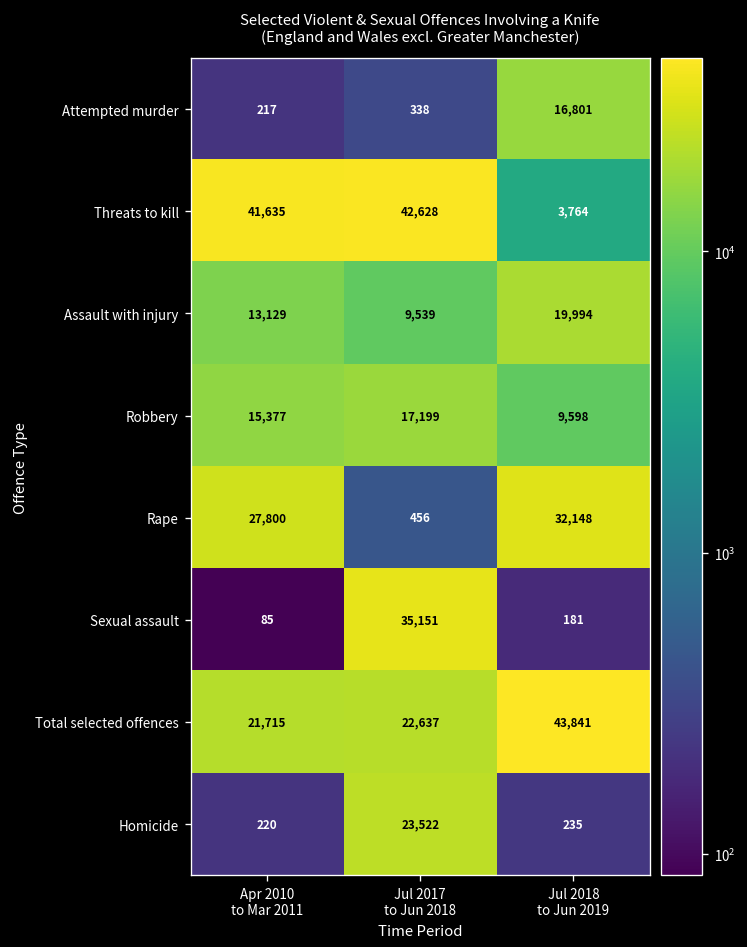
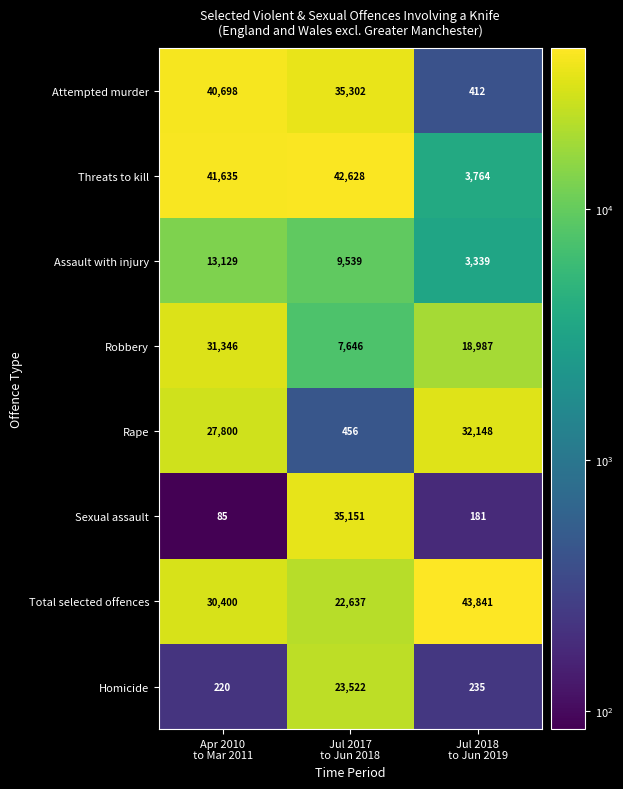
  {
    "Attempted murder": {
-     "Apr 2010 to Mar 2011": "217",
-     "Jul 2017 to Jun 2018": "338",
-     "Jul 2018 to Jun 2019": "16,801"
+     "Apr 2010 to Mar 2011": "40,698",
+     "Jul 2017 to Jun 2018": "35,302",
+     "Jul 2018 to Jun 2019": "412"
    },
    "Threats to kill": {
      "Apr 2010 to Mar 2011": "41,635",
      "Jul 2017 to Jun 2018": "42,628",
      "Jul 2018 to Jun 2019": "3,764"
    },
    "Assault with injury": {
      "Apr 2010 to Mar 2011": "13,129",
      "Jul 2017 to Jun 2018": "9,539",
-     "Jul 2018 to Jun 2019": "19,994"
+     "Jul 2018 to Jun 2019": "3,339"
    },
    "Robbery": {
-     "Apr 2010 to Mar 2011": "15,377",
-     "Jul 2017 to Jun 2018": "17,199",
-     "Jul 2018 to Jun 2019": "9,598"
+     "Apr 2010 to Mar 2011": "31,346",
+     "Jul 2017 to Jun 2018": "7,646",
+     "Jul 2018 to Jun 2019": "18,987"
    },
    "Rape": {
      "Apr 2010 to Mar 2011": "27,800",
      "Jul 2017 to Jun 2018": "456",
      "Jul 2018 to Jun 2019": "32,148"
    },
    "Sexual assault": {
      "Apr 2010 to Mar 2011": "85",
      "Jul 2017 to Jun 2018": "35,151",
      "Jul 2018 to Jun 2019": "181"
    },
    "Total selected offences": {
-     "Apr 2010 to Mar 2011": "21,715",
+     "Apr 2010 to Mar 2011": "30,400",
      "Jul 2017 to Jun 2018": "22,637",
      "Jul 2018 to Jun 2019": "43,841"
    },
    "Homicide": {
      "Apr 2010 to Mar 2011": "220",
      "Jul 2017 to Jun 2018": "23,522",
      "Jul 2018 to Jun 2019": "235"
    }
  }
